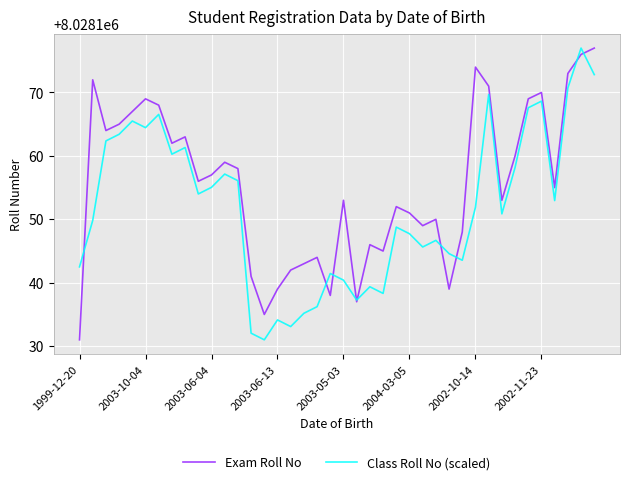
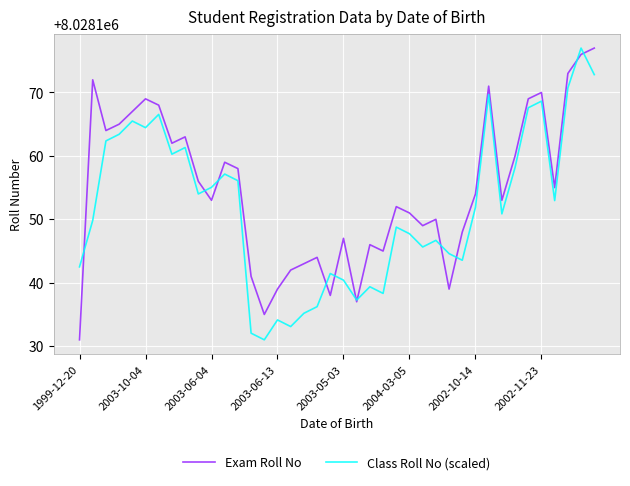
  {
    "Exam Roll No": {
      "1999-12-20": 8028131,
      "2003-10-04": 8028169,
-     "2003-06-04": 8028157,
+     "2003-06-04": 8028153,
      "2003-06-13": 8028139,
-     "2003-05-03": 8028153,
+     "2003-05-03": 8028147,
      "2004-03-05": 8028151,
-     "2002-10-14": 8028174,
+     "2002-10-14": 8028154,
      "2002-11-23": 8028170
    },
    "Class Roll No (scaled)": {
      "1999-12-20": 8028143,
      "2003-10-04": 8028164,
      "2003-06-04": 8028155,
      "2003-06-13": 8028134,
      "2003-05-03": 8028140,
      "2004-03-05": 8028148,
      "2002-10-14": 8028152,
      "2002-11-23": 8028169
    }
  }
